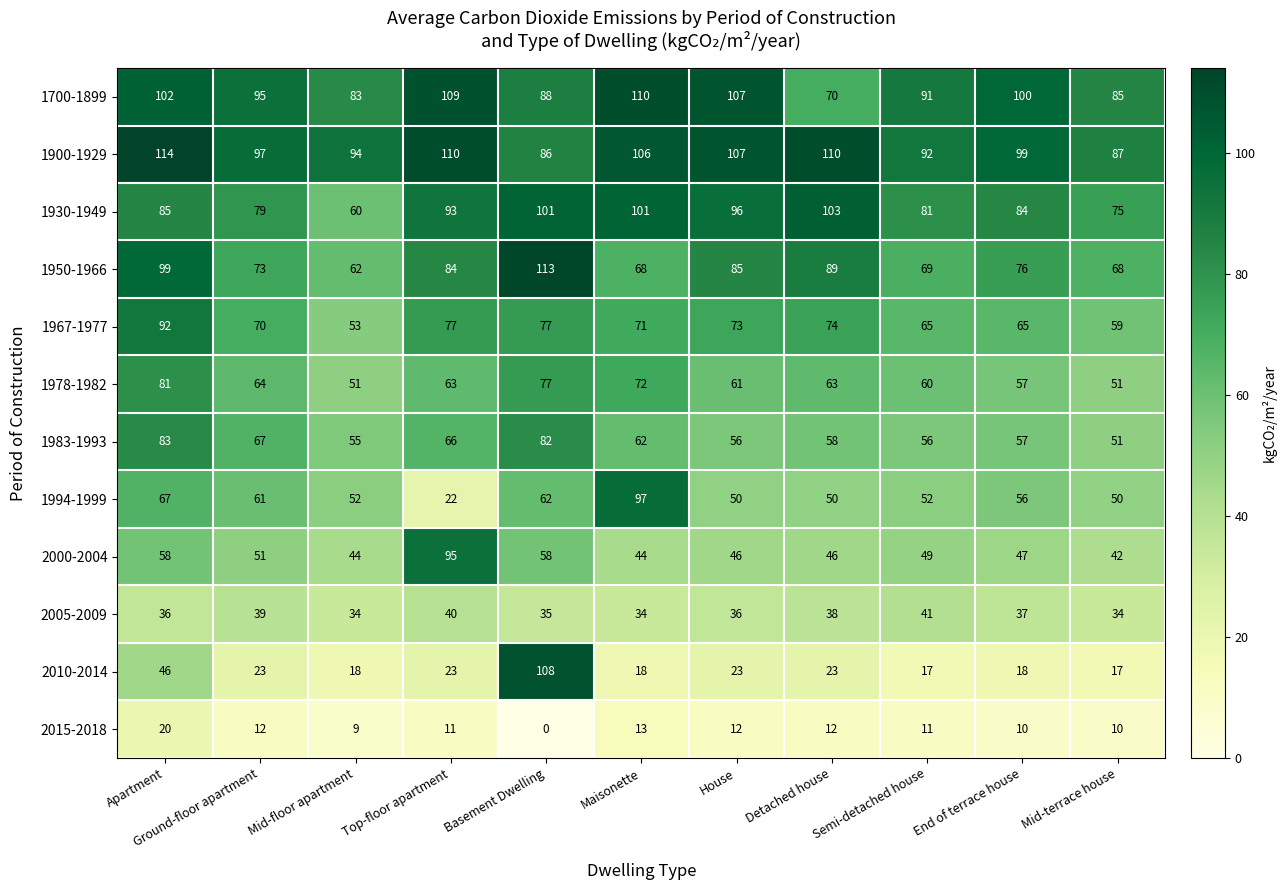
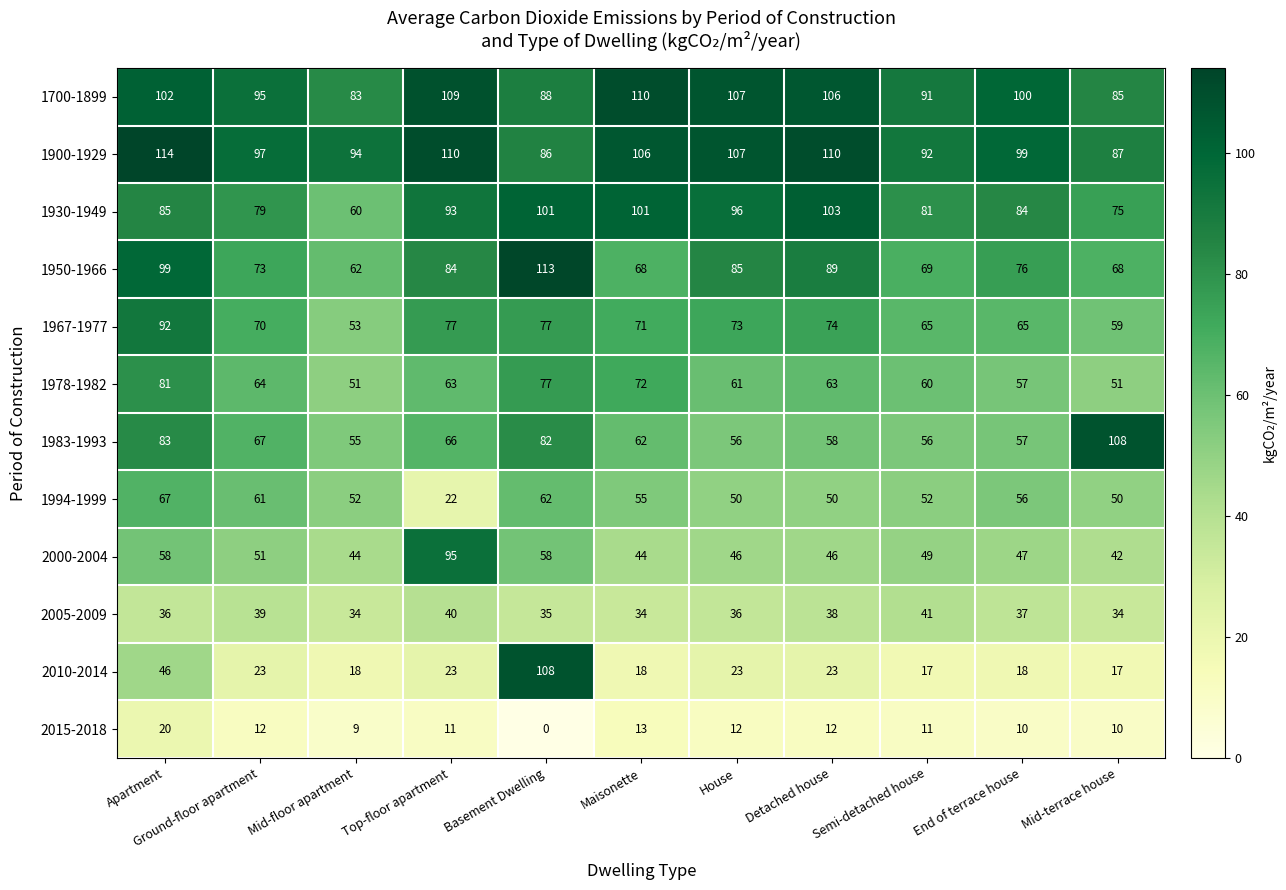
  {
    "1700-1899": {
      "Apartment": 102,
      "Ground-floor apartment": 95,
      "Mid-floor apartment": 83,
      "Top-floor apartment": 109,
      "Basement Dwelling": 88,
      "Maisonette": 110,
      "House": 107,
-     "Detached house": 70,
+     "Detached house": 106,
      "Semi-detached house": 91,
      "End of terrace house": 100,
      "Mid-terrace house": 85
    },
    "1900-1929": {
      "Apartment": 114,
      "Ground-floor apartment": 97,
      "Mid-floor apartment": 94,
      "Top-floor apartment": 110,
      "Basement Dwelling": 86,
      "Maisonette": 106,
      "House": 107,
      "Detached house": 110,
      "Semi-detached house": 92,
      "End of terrace house": 99,
      "Mid-terrace house": 87
    },
    "1930-1949": {
      "Apartment": 85,
      "Ground-floor apartment": 79,
      "Mid-floor apartment": 60,
      "Top-floor apartment": 93,
      "Basement Dwelling": 101,
      "Maisonette": 101,
      "House": 96,
      "Detached house": 103,
      "Semi-detached house": 81,
      "End of terrace house": 84,
      "Mid-terrace house": 75
    },
    "1950-1966": {
      "Apartment": 99,
      "Ground-floor apartment": 73,
      "Mid-floor apartment": 62,
      "Top-floor apartment": 84,
      "Basement Dwelling": 113,
      "Maisonette": 68,
      "House": 85,
      "Detached house": 89,
      "Semi-detached house": 69,
      "End of terrace house": 76,
      "Mid-terrace house": 68
    },
    "1967-1977": {
      "Apartment": 92,
      "Ground-floor apartment": 70,
      "Mid-floor apartment": 53,
      "Top-floor apartment": 77,
      "Basement Dwelling": 77,
      "Maisonette": 71,
      "House": 73,
      "Detached house": 74,
      "Semi-detached house": 65,
      "End of terrace house": 65,
      "Mid-terrace house": 59
    },
    "1978-1982": {
      "Apartment": 81,
      "Ground-floor apartment": 64,
      "Mid-floor apartment": 51,
      "Top-floor apartment": 63,
      "Basement Dwelling": 77,
      "Maisonette": 72,
      "House": 61,
      "Detached house": 63,
      "Semi-detached house": 60,
      "End of terrace house": 57,
      "Mid-terrace house": 51
    },
    "1983-1993": {
      "Apartment": 83,
      "Ground-floor apartment": 67,
      "Mid-floor apartment": 55,
      "Top-floor apartment": 66,
      "Basement Dwelling": 82,
      "Maisonette": 62,
      "House": 56,
      "Detached house": 58,
      "Semi-detached house": 56,
      "End of terrace house": 57,
-     "Mid-terrace house": 51
+     "Mid-terrace house": 108
    },
    "1994-1999": {
      "Apartment": 67,
      "Ground-floor apartment": 61,
      "Mid-floor apartment": 52,
      "Top-floor apartment": 22,
      "Basement Dwelling": 62,
-     "Maisonette": 97,
+     "Maisonette": 55,
      "House": 50,
      "Detached house": 50,
      "Semi-detached house": 52,
      "End of terrace house": 56,
      "Mid-terrace house": 50
    },
    "2000-2004": {
      "Apartment": 58,
      "Ground-floor apartment": 51,
      "Mid-floor apartment": 44,
      "Top-floor apartment": 95,
      "Basement Dwelling": 58,
      "Maisonette": 44,
      "House": 46,
      "Detached house": 46,
      "Semi-detached house": 49,
      "End of terrace house": 47,
      "Mid-terrace house": 42
    },
    "2005-2009": {
      "Apartment": 36,
      "Ground-floor apartment": 39,
      "Mid-floor apartment": 34,
      "Top-floor apartment": 40,
      "Basement Dwelling": 35,
      "Maisonette": 34,
      "House": 36,
      "Detached house": 38,
      "Semi-detached house": 41,
      "End of terrace house": 37,
      "Mid-terrace house": 34
    },
    "2010-2014": {
      "Apartment": 46,
      "Ground-floor apartment": 23,
      "Mid-floor apartment": 18,
      "Top-floor apartment": 23,
      "Basement Dwelling": 108,
      "Maisonette": 18,
      "House": 23,
      "Detached house": 23,
      "Semi-detached house": 17,
      "End of terrace house": 18,
      "Mid-terrace house": 17
    },
    "2015-2018": {
      "Apartment": 20,
      "Ground-floor apartment": 12,
      "Mid-floor apartment": 9,
      "Top-floor apartment": 11,
      "Basement Dwelling": 0,
      "Maisonette": 13,
      "House": 12,
      "Detached house": 12,
      "Semi-detached house": 11,
      "End of terrace house": 10,
      "Mid-terrace house": 10
    }
  }
